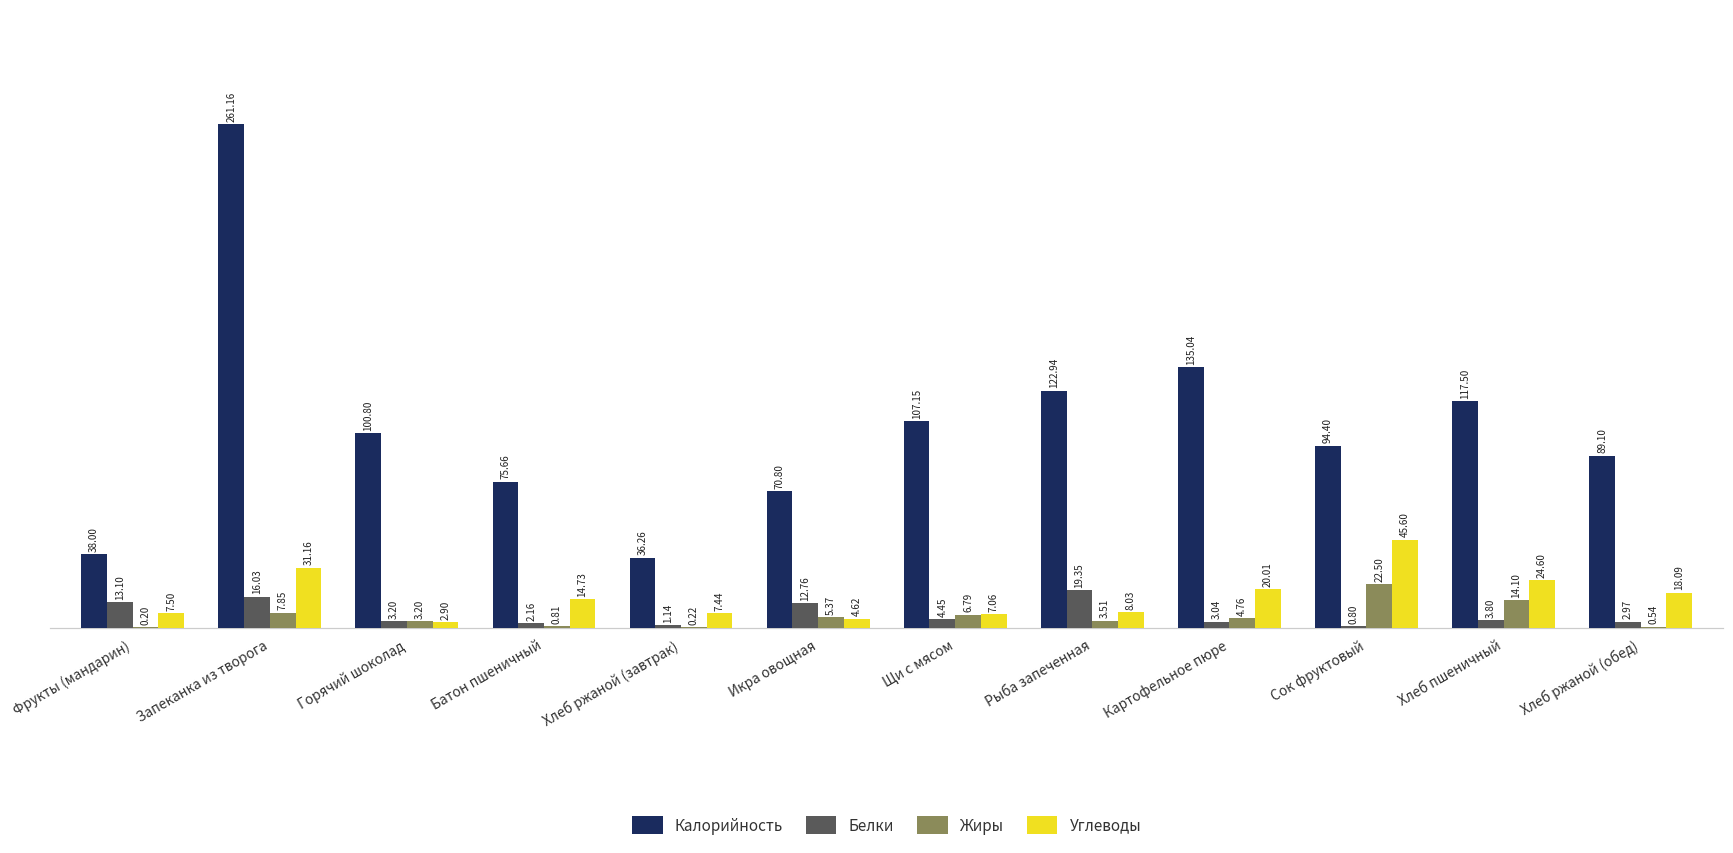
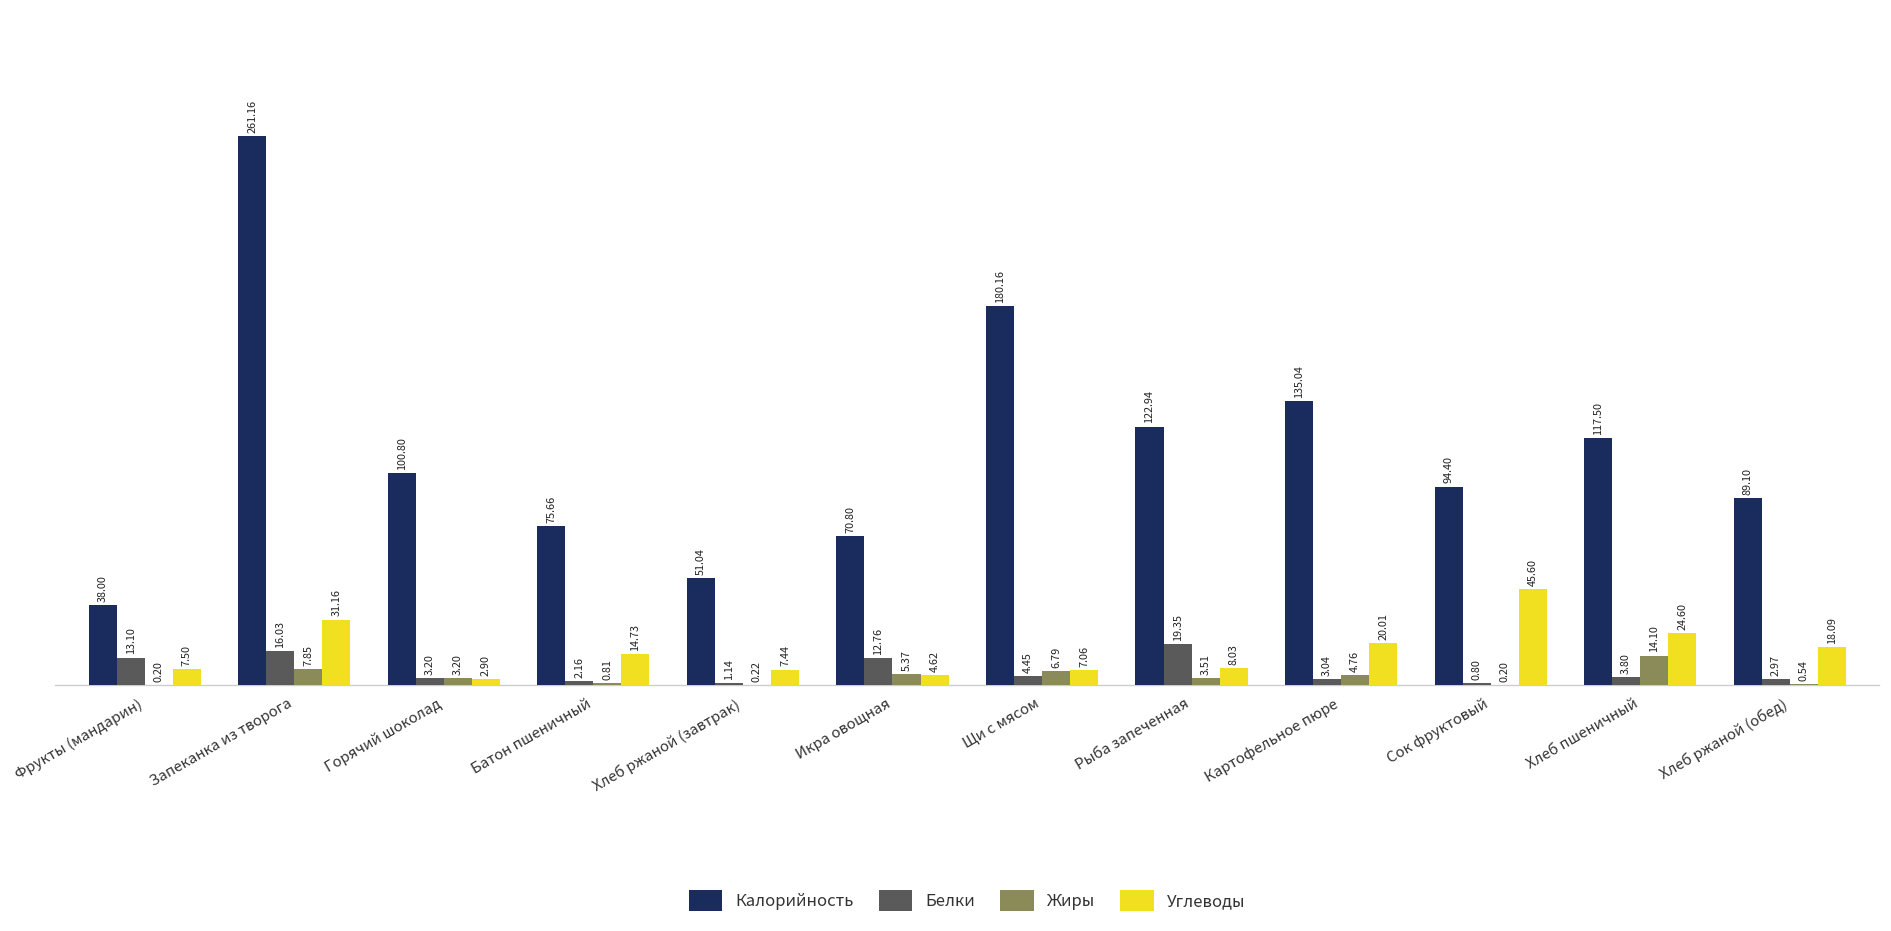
  {
    "Калорийность": {
      "Фрукты (мандарин)": 38.00,
      "Запеканка из творога": 261.16,
      "Горячий шоколад": 100.80,
      "Батон пшеничный": 75.66,
-     "Хлеб ржаной (завтрак)": 36.26,
+     "Хлеб ржаной (завтрак)": 51.04,
      "Икра овощная": 70.80,
-     "Щи с мясом": 107.15,
+     "Щи с мясом": 180.16,
      "Рыба запеченная": 122.94,
      "Картофельное пюре": 135.04,
      "Сок фруктовый": 94.40,
      "Хлеб пшеничный": 117.50,
      "Хлеб ржаной (обед)": 89.10
    },
    "Белки": {
      "Фрукты (мандарин)": 13.10,
      "Запеканка из творога": 16.03,
      "Горячий шоколад": 3.20,
      "Батон пшеничный": 2.16,
      "Хлеб ржаной (завтрак)": 1.14,
      "Икра овощная": 12.76,
      "Щи с мясом": 4.45,
      "Рыба запеченная": 19.35,
      "Картофельное пюре": 3.04,
      "Сок фруктовый": 0.80,
      "Хлеб пшеничный": 3.80,
      "Хлеб ржаной (обед)": 2.97
    },
    "Жиры": {
      "Фрукты (мандарин)": 0.20,
      "Запеканка из творога": 7.85,
      "Горячий шоколад": 3.20,
      "Батон пшеничный": 0.81,
      "Хлеб ржаной (завтрак)": 0.22,
      "Икра овощная": 5.37,
      "Щи с мясом": 6.79,
      "Рыба запеченная": 3.51,
      "Картофельное пюре": 4.76,
-     "Сок фруктовый": 22.50,
+     "Сок фруктовый": 0.20,
      "Хлеб пшеничный": 14.10,
      "Хлеб ржаной (обед)": 0.54
    },
    "Углеводы": {
      "Фрукты (мандарин)": 7.50,
      "Запеканка из творога": 31.16,
      "Горячий шоколад": 2.90,
      "Батон пшеничный": 14.73,
      "Хлеб ржаной (завтрак)": 7.44,
      "Икра овощная": 4.62,
      "Щи с мясом": 7.06,
      "Рыба запеченная": 8.03,
      "Картофельное пюре": 20.01,
      "Сок фруктовый": 45.60,
      "Хлеб пшеничный": 24.60,
      "Хлеб ржаной (обед)": 18.09
    }
  }
